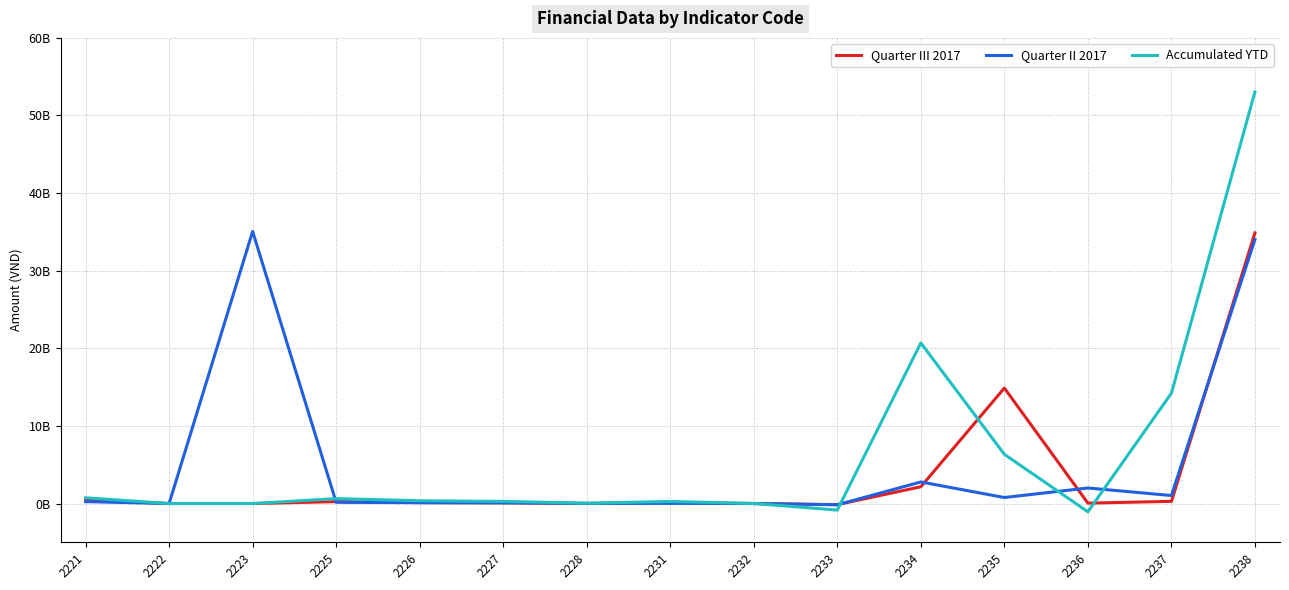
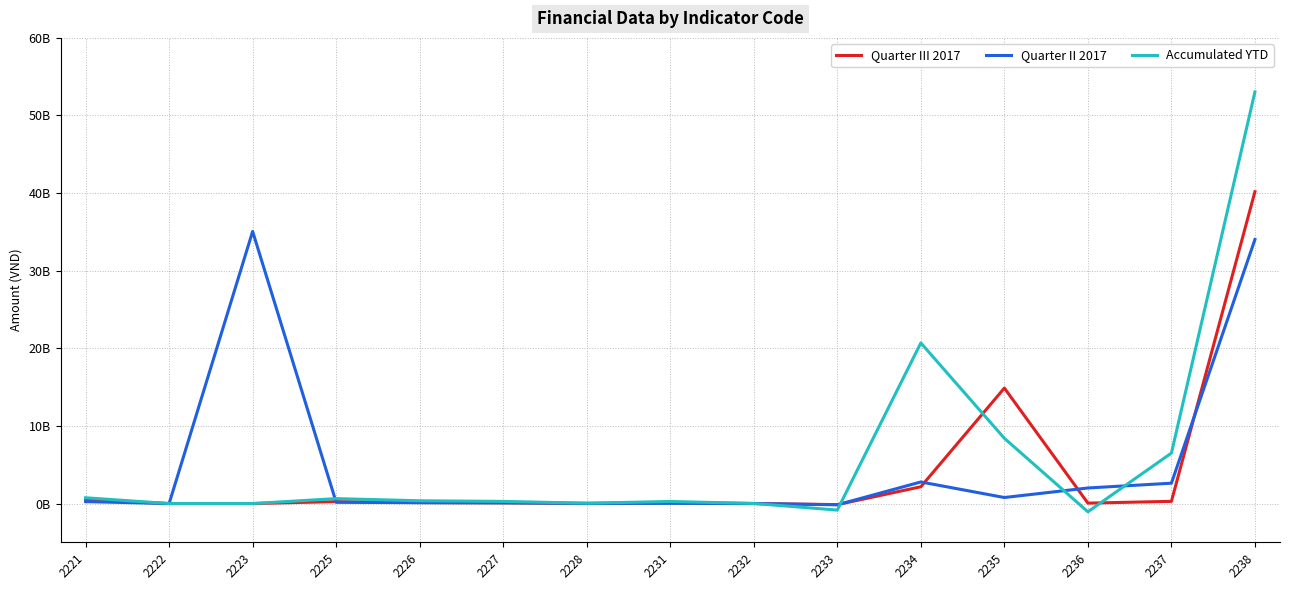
  {
    "Quarter III 2017": {
      "2234": 2000000000,
      "2235": 15000000000,
      "2236": 0,
      "2237": 0,
-     "2238": 35000000000
+     "2238": 40000000000
    },
    "Quarter II 2017": {
      "2223": 35000000000,
      "2234": 3000000000,
      "2235": 1000000000,
      "2236": 2000000000,
-     "2237": 1000000000,
+     "2237": 3000000000,
      "2238": 34000000000
    },
    "Accumulated YTD": {
      "2225": 1000000000,
      "2233": -1000000000,
      "2234": 21000000000,
-     "2235": 6000000000,
+     "2235": 8000000000,
      "2236": -1000000000,
-     "2237": 14000000000,
+     "2237": 7000000000,
      "2238": 53000000000
    }
  }
